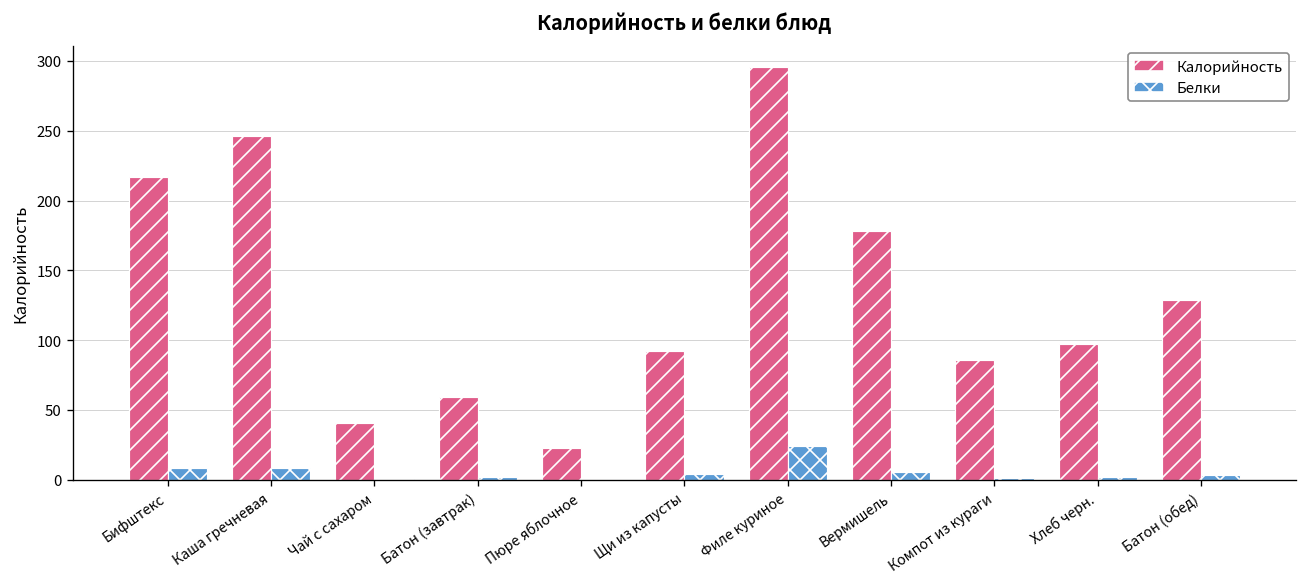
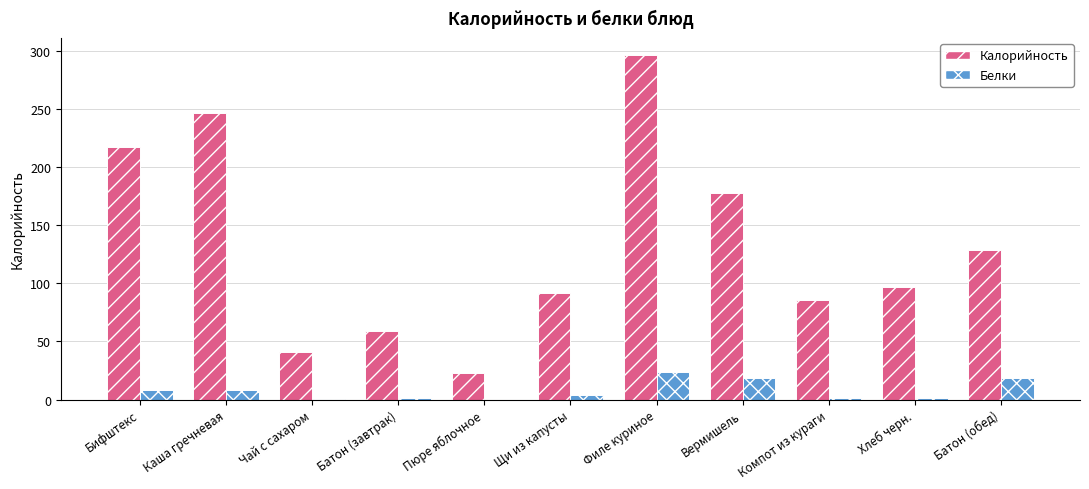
  {
    "Калорийность": {
      "Бифштекс": 217,
      "Каша гречневая": 246,
      "Чай с сахаром": 41,
      "Батон (завтрак)": 59,
      "Пюре яблочное": 23,
      "Щи из капусты": 92,
      "Филе куриное": 296,
      "Вермишель": 178,
      "Компот из кураги": 86,
      "Хлеб черн.": 97,
      "Батон (обед)": 129
    },
    "Белки": {
      "Бифштекс": 8,
      "Каша гречневая": 9,
      "Пюре яблочное": 0,
      "Щи из капусты": 4,
      "Филе куриное": 24,
-     "Вермишель": 5,
-     "Батон (обед)": 4
+     "Вермишель": 18,
+     "Батон (обед)": 19
    }
  }
